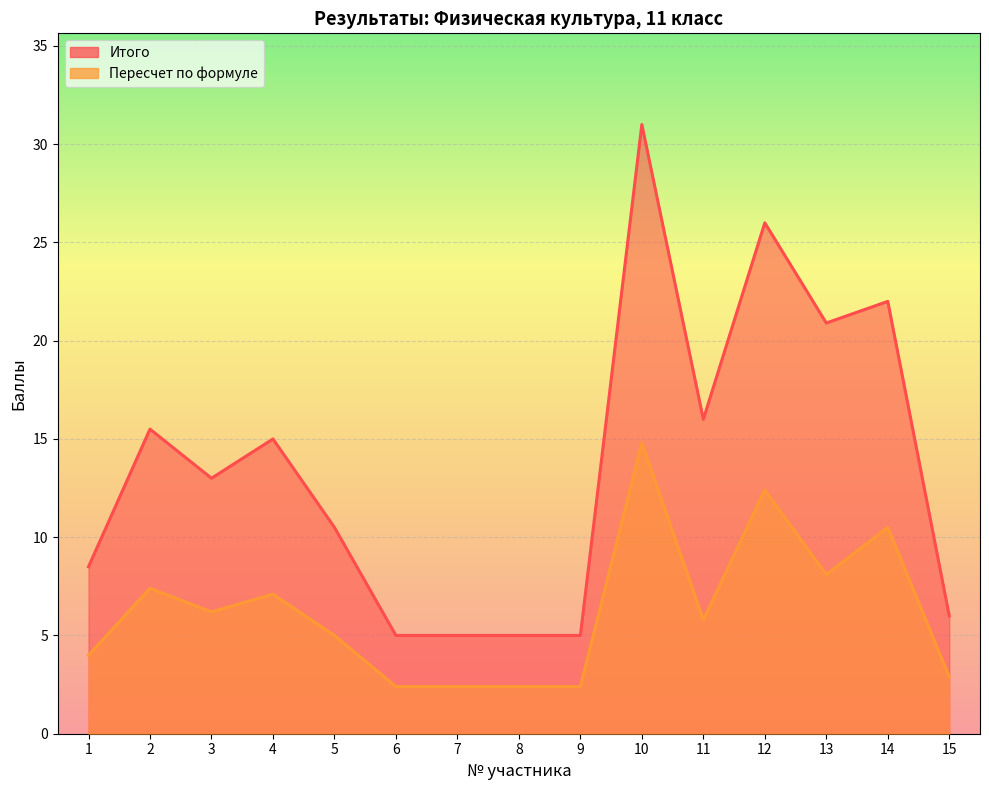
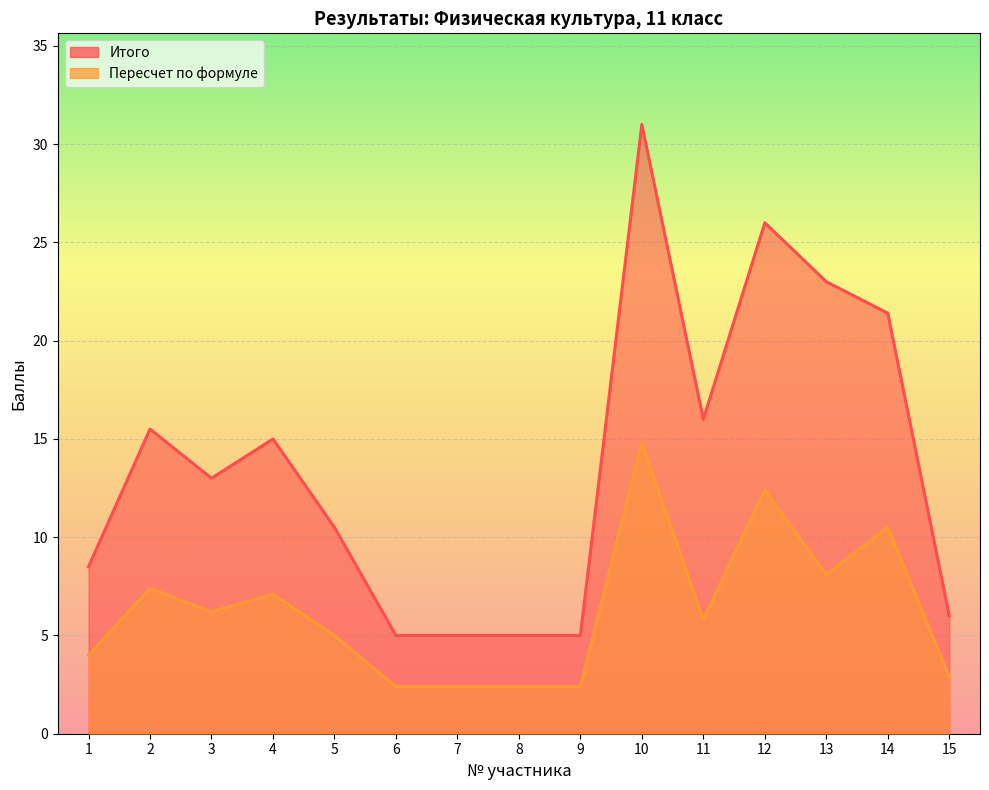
  {
    "Итого": {
      "1": 8.5,
      "2": 15.5,
      "3": 13.0,
      "4": 15.0,
      "5": 10.5,
      "6": 5.0,
      "7": 5.0,
      "8": 5.0,
      "9": 5.0,
      "10": 31.0,
      "11": 16.0,
      "12": 26.0,
-     "13": 20.9,
-     "14": 22.0,
+     "13": 23.0,
+     "14": 21.4,
      "15": 6.0
    },
    "Пересчет по формуле": {
      "1": 4.0,
      "2": 7.4,
      "3": 6.2,
      "4": 7.1,
      "5": 5.0,
      "6": 2.4,
      "7": 2.4,
      "8": 2.4,
      "9": 2.4,
      "10": 14.8,
      "11": 5.8,
      "12": 12.4,
      "13": 8.1,
      "14": 10.5,
      "15": 2.9
    }
  }
